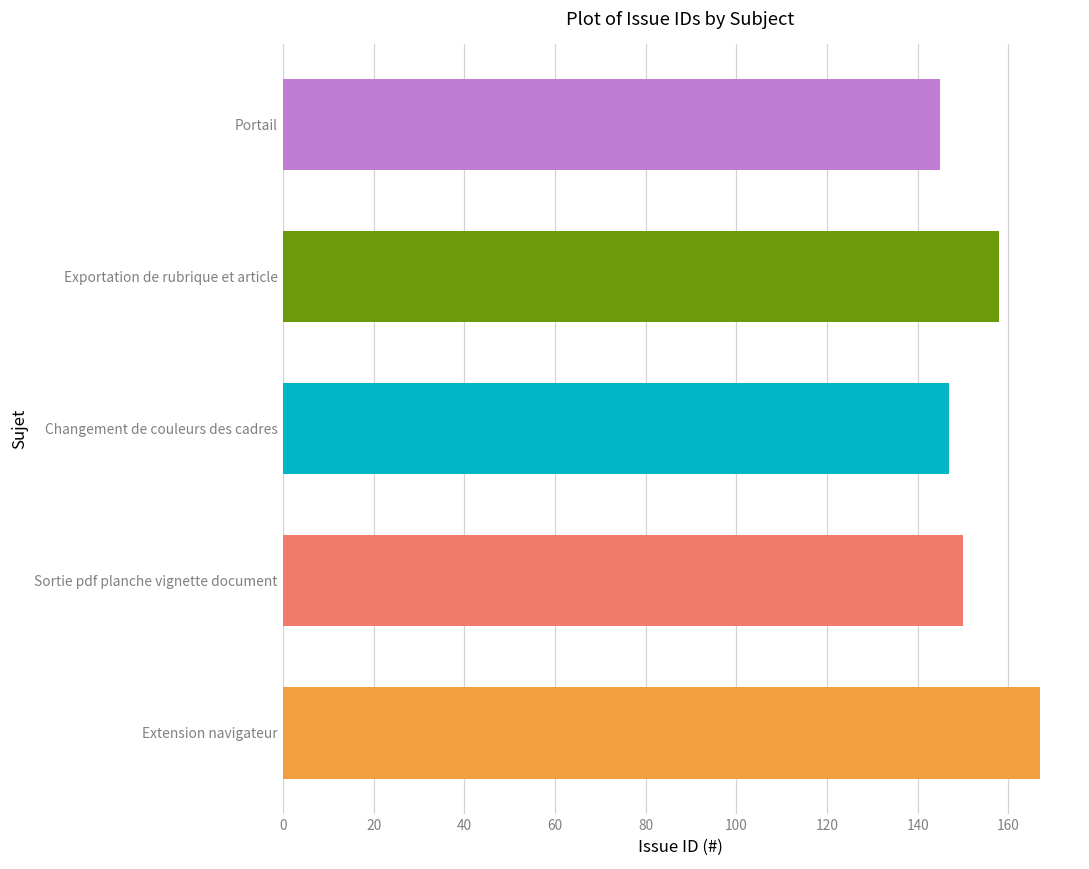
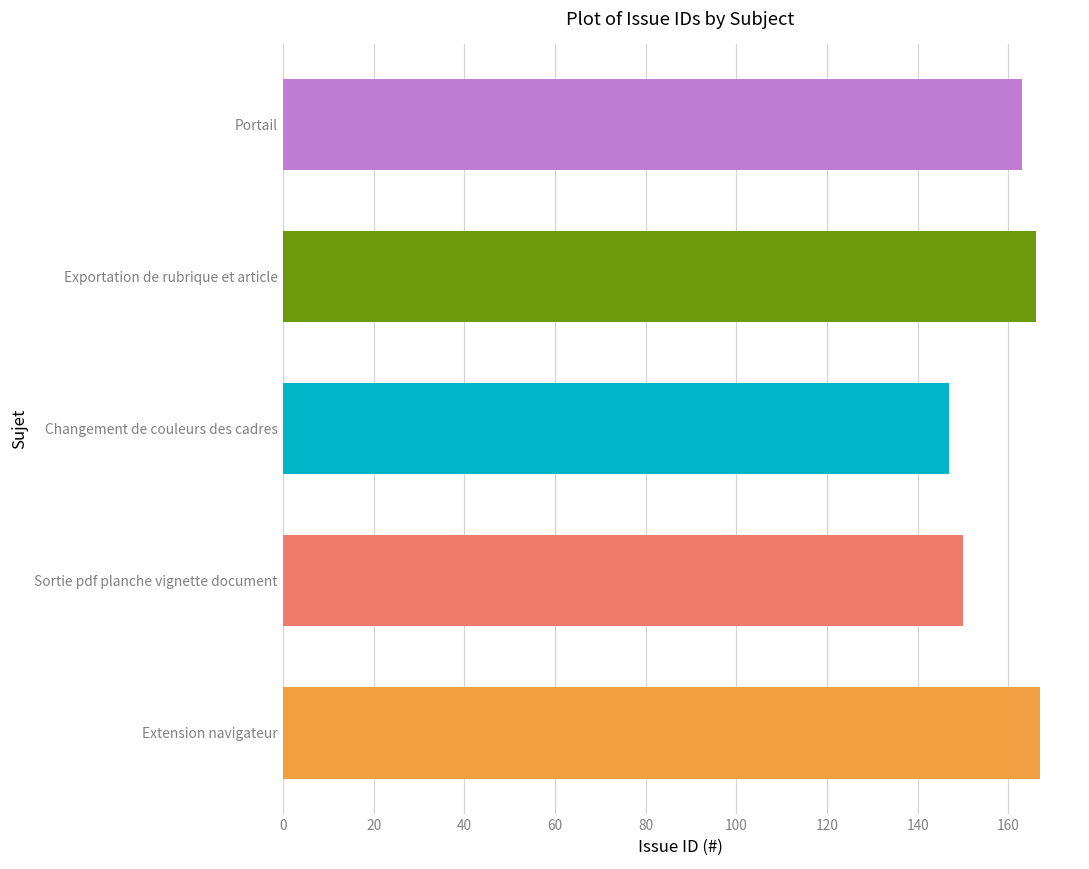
  {
-   "Portail": 145,
-   "Exportation de rubrique et article": 158,
+   "Portail": 163,
+   "Exportation de rubrique et article": 166,
    "Changement de couleurs des cadres": 147,
    "Sortie pdf planche vignette document": 150,
    "Extension navigateur": 167
  }
